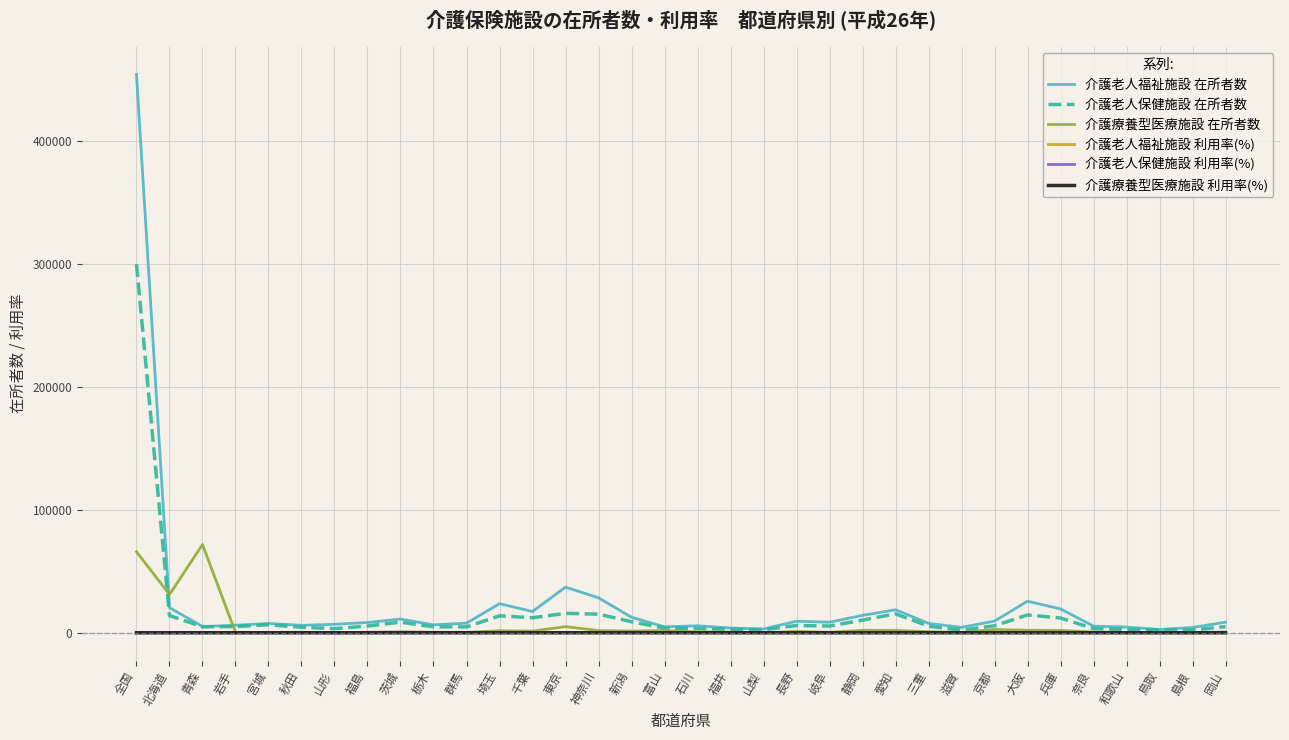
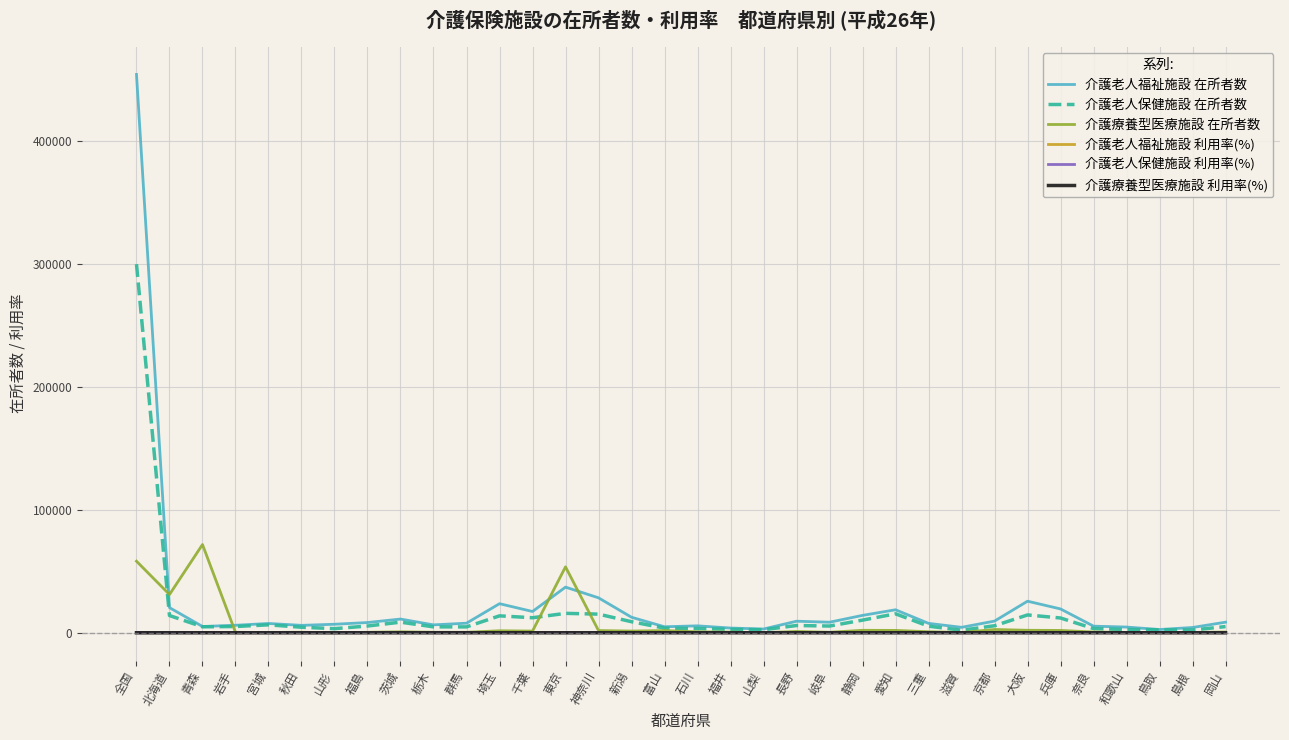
  {
    "介護療養型医療施設 在所者数": {
-     "全国": 66000,
+     "全国": 58000,
      "北海道": 31000,
      "青森": 72000,
-     "東京": 5000,
+     "東京": 54000,
      "京都": 3000
    },
    "介護療養型医療施設 利用率(%)": {
      "全国": 0,
      "北海道": 0,
      "青森": 0,
      "東京": 0,
      "京都": 0
    }
  }
